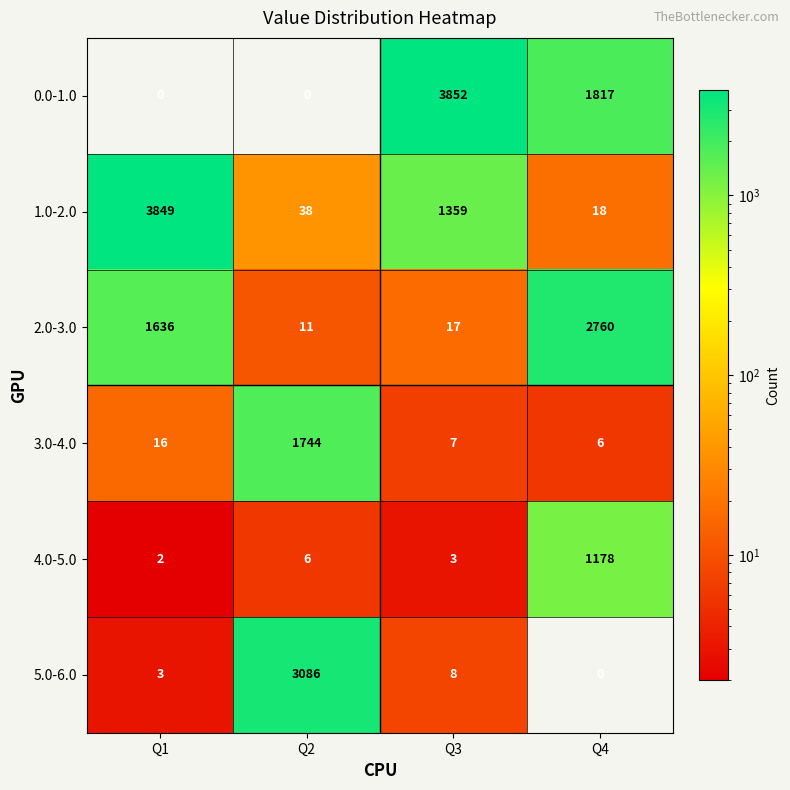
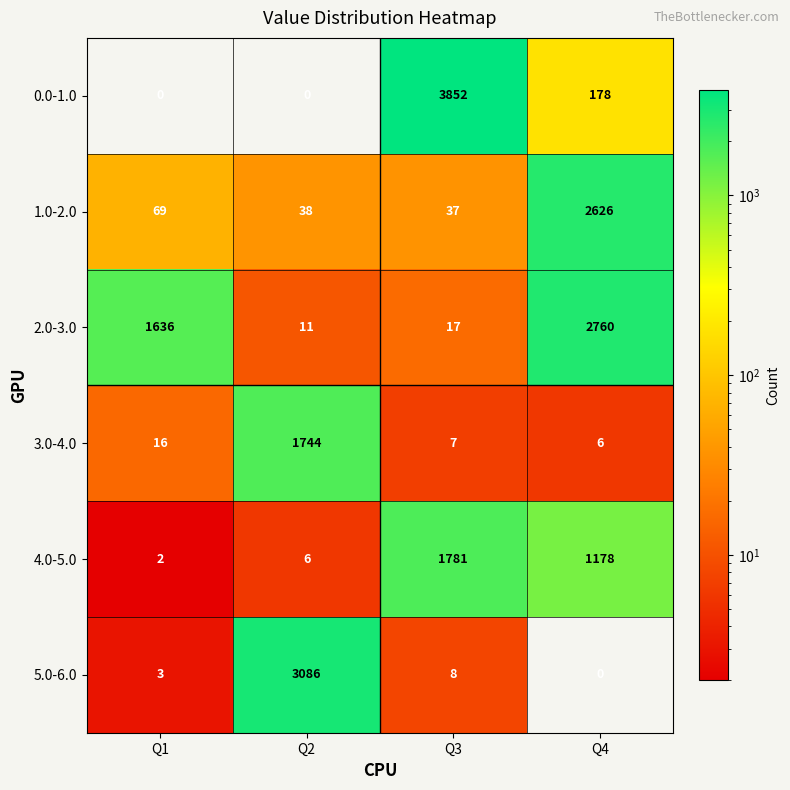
  {
    "0.0-1.0": {
      "Q3": 3852,
-     "Q4": 1817
+     "Q4": 178
    },
    "1.0-2.0": {
-     "Q1": 3849,
+     "Q1": 69,
      "Q2": 38,
-     "Q3": 1359,
-     "Q4": 18
+     "Q3": 37,
+     "Q4": 2626
    },
    "2.0-3.0": {
      "Q1": 1636,
      "Q2": 11,
      "Q3": 17,
      "Q4": 2760
    },
    "3.0-4.0": {
      "Q1": 16,
      "Q2": 1744,
      "Q3": 7,
      "Q4": 6
    },
    "4.0-5.0": {
      "Q1": 2,
      "Q2": 6,
-     "Q3": 3,
+     "Q3": 1781,
      "Q4": 1178
    },
    "5.0-6.0": {
      "Q1": 3,
      "Q2": 3086,
      "Q3": 8
    }
  }
